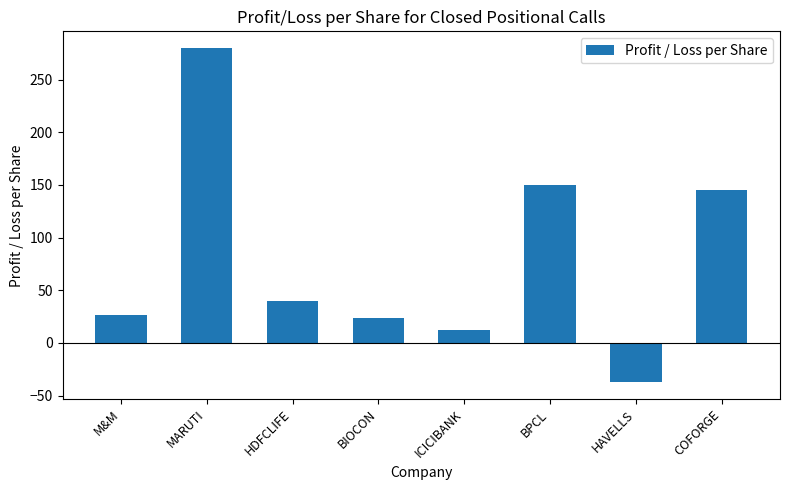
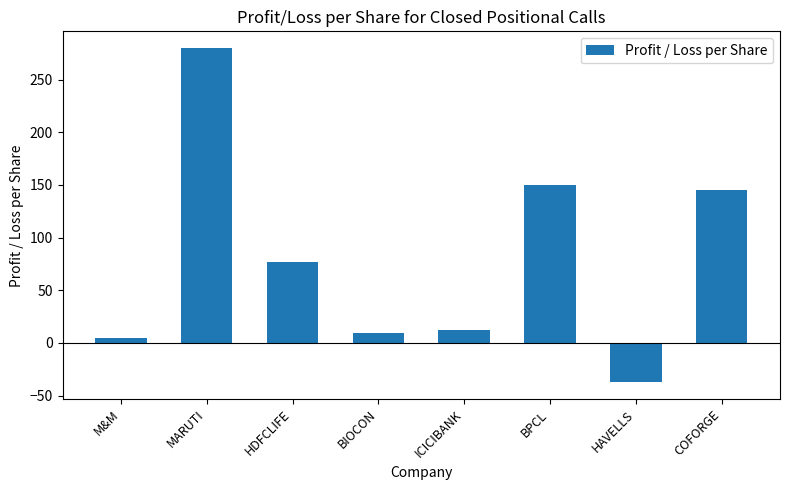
  {
-   "M&M": 27,
+   "M&M": 5,
    "MARUTI": 280,
-   "HDFCLIFE": 40,
-   "BIOCON": 24,
+   "HDFCLIFE": 77,
+   "BIOCON": 9,
    "ICICIBANK": 12,
    "BPCL": 150,
    "HAVELLS": -38,
    "COFORGE": 145
  }
